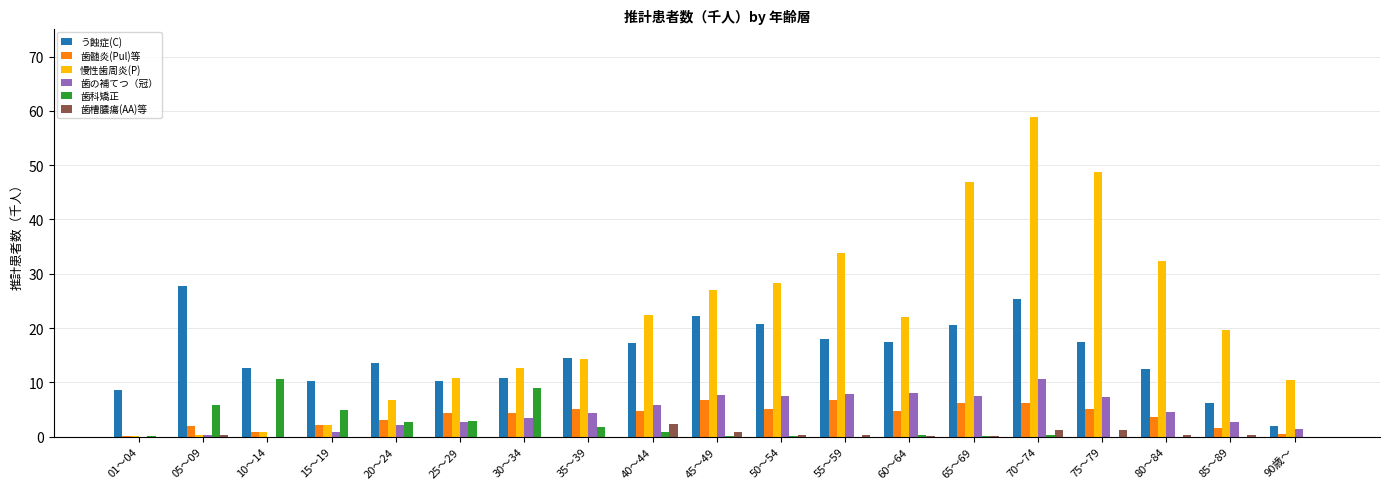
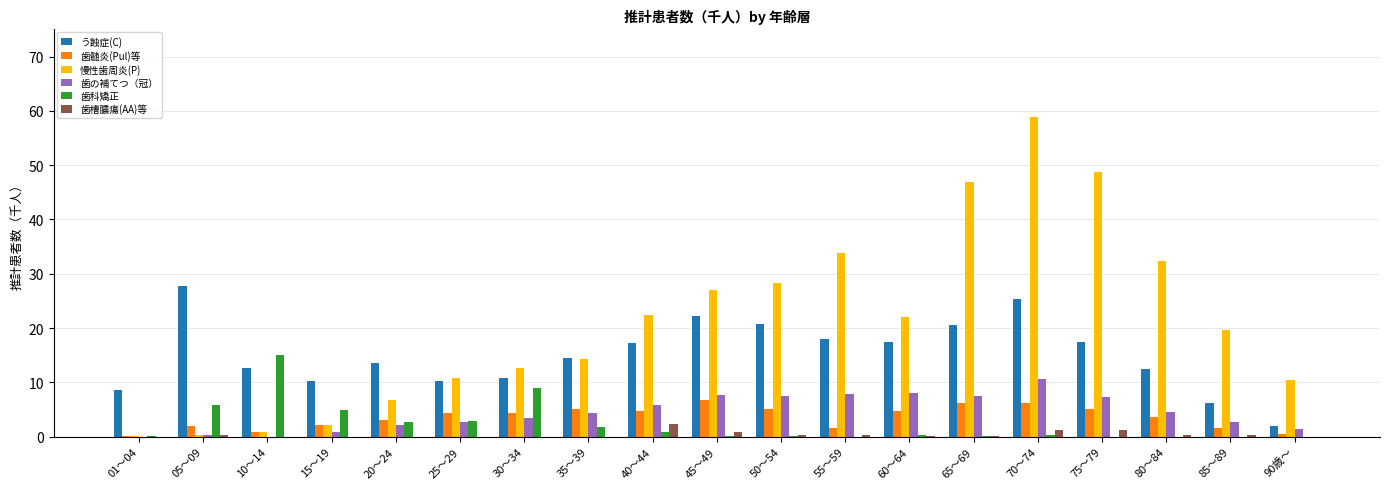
  {
    "う蝕症(C)": {
      "01～04": 9,
      "05～09": 28,
      "10～14": 13,
      "15～19": 10,
      "20～24": 14,
      "25～29": 10,
      "30～34": 11,
      "35～39": 15,
      "40～44": 17,
      "45～49": 22,
      "50～54": 21,
      "55～59": 18,
      "60～64": 18,
      "65～69": 21,
      "70～74": 25,
      "75～79": 17,
      "80～84": 12,
      "85～89": 6,
      "90歳～": 2
    },
    "歯髄炎(Pul)等": {
      "05～09": 2,
      "10～14": 1,
      "15～19": 2,
      "20～24": 3,
      "25～29": 4,
      "30～34": 4,
      "35～39": 5,
      "40～44": 5,
      "45～49": 7,
      "50～54": 5,
-     "55～59": 7,
+     "55～59": 2,
      "60～64": 5,
      "65～69": 6,
      "70～74": 6,
      "75～79": 5,
      "80～84": 4,
      "85～89": 2,
      "90歳～": 1
    },
    "慢性歯周炎(P)": {
      "10～14": 1,
      "15～19": 2,
      "20～24": 7,
      "25～29": 11,
      "30～34": 13,
      "35～39": 14,
      "40～44": 22,
      "45～49": 27,
      "50～54": 28,
      "55～59": 34,
      "60～64": 22,
      "65～69": 47,
      "70～74": 59,
      "75～79": 49,
      "80～84": 32,
      "85～89": 20,
      "90歳～": 11
    },
    "歯の補てつ（冠）": {
      "01～04": 0,
      "10～14": 0,
      "15～19": 1,
      "20～24": 2,
      "25～29": 3,
      "30～34": 3,
      "35～39": 4,
      "40～44": 6,
      "45～49": 8,
      "50～54": 8,
      "55～59": 8,
      "60～64": 8,
      "65～69": 8,
      "70～74": 11,
      "75～79": 7,
      "80～84": 5,
      "85～89": 3,
      "90歳～": 2
    },
    "歯科矯正": {
      "05～09": 6,
-     "10～14": 11,
+     "10～14": 15,
      "15～19": 5,
      "20～24": 3,
      "25～29": 3,
      "30～34": 9,
      "35～39": 2,
      "40～44": 1,
      "55～59": 0,
      "75～79": 0,
      "80～84": 0,
      "85～89": 0,
      "90歳～": 0
    },
    "歯槽膿瘍(AA)等": {
      "01～04": 0,
      "10～14": 0,
      "15～19": 0,
      "20～24": 0,
      "25～29": 0,
      "30～34": 0,
      "35～39": 0,
      "40～44": 2,
      "45～49": 1,
      "70～74": 1,
      "75～79": 1,
      "90歳～": 0
    }
  }
